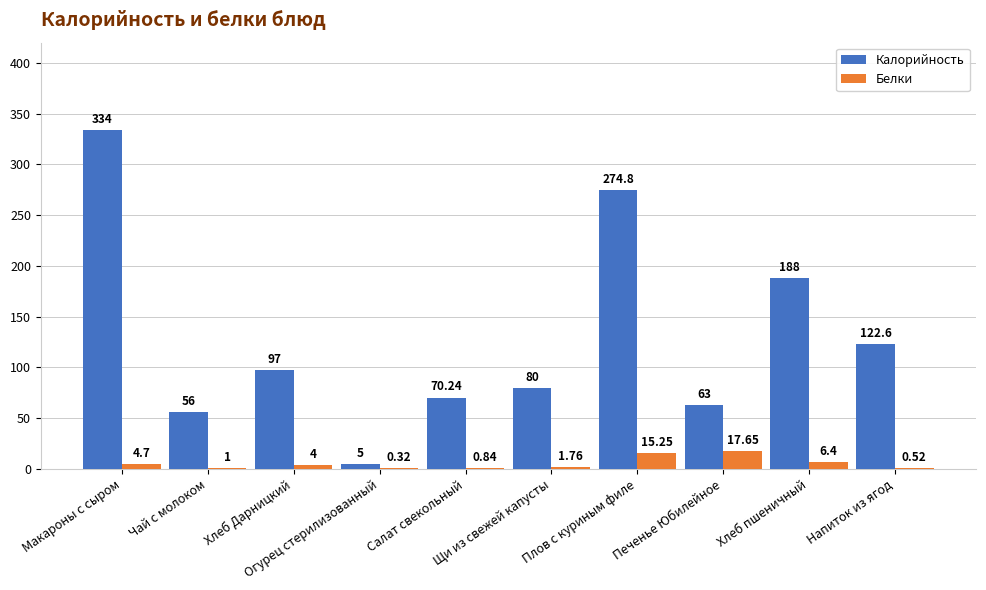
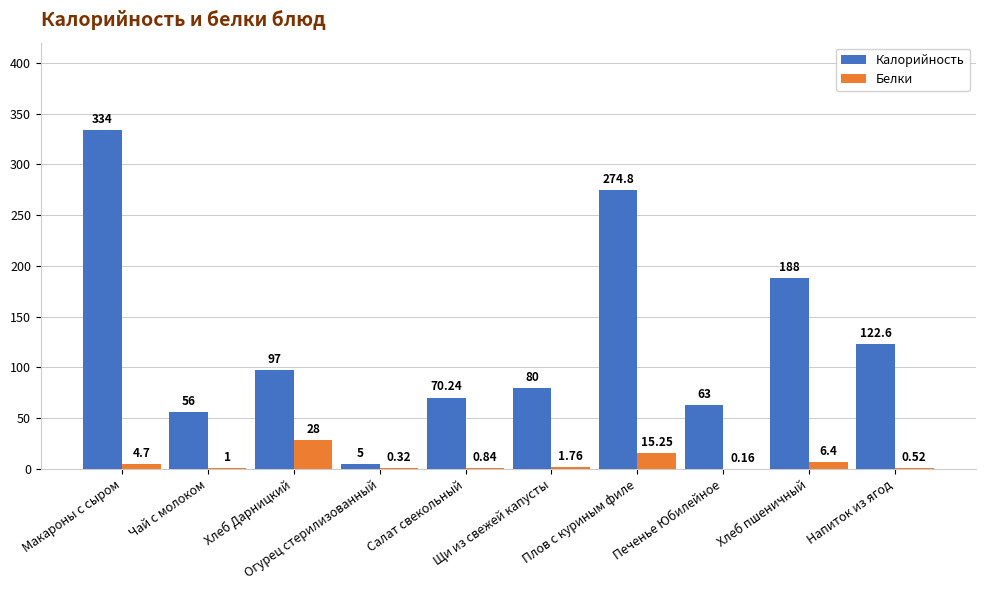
  {
    "Калорийность": {
      "Макароны с сыром": 334,
      "Чай с молоком": 56,
      "Хлеб Дарницкий": 97,
      "Огурец стерилизованный": 5,
      "Салат свекольный": 70.24,
      "Щи из свежей капусты": 80,
      "Плов с куриным филе": 274.8,
      "Печенье Юбилейное": 63,
      "Хлеб пшеничный": 188,
      "Напиток из ягод": 122.6
    },
    "Белки": {
      "Макароны с сыром": 4.7,
      "Чай с молоком": 1,
-     "Хлеб Дарницкий": 4,
+     "Хлеб Дарницкий": 28,
      "Огурец стерилизованный": 0.32,
      "Салат свекольный": 0.84,
      "Щи из свежей капусты": 1.76,
      "Плов с куриным филе": 15.25,
-     "Печенье Юбилейное": 17.65,
+     "Печенье Юбилейное": 0.16,
      "Хлеб пшеничный": 6.4,
      "Напиток из ягод": 0.52
    }
  }
